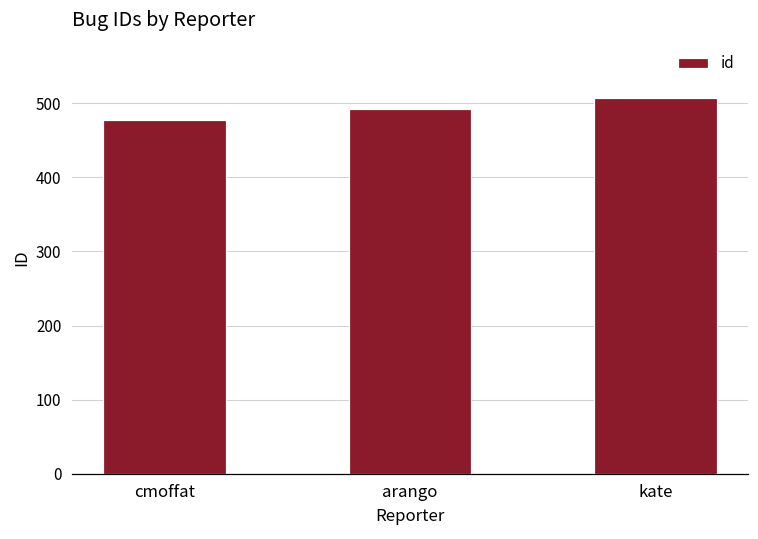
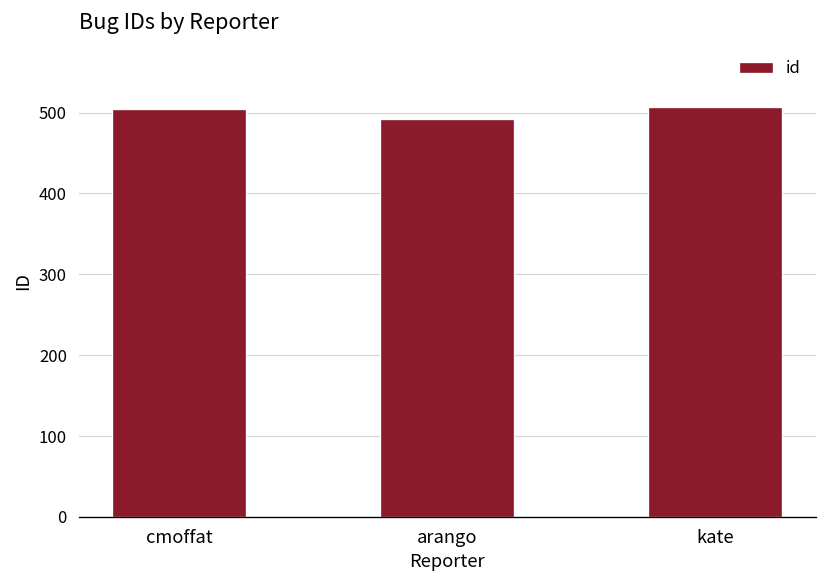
  {
-   "cmoffat": 480,
+   "cmoffat": 510,
    "arango": 490,
    "kate": 510
  }
